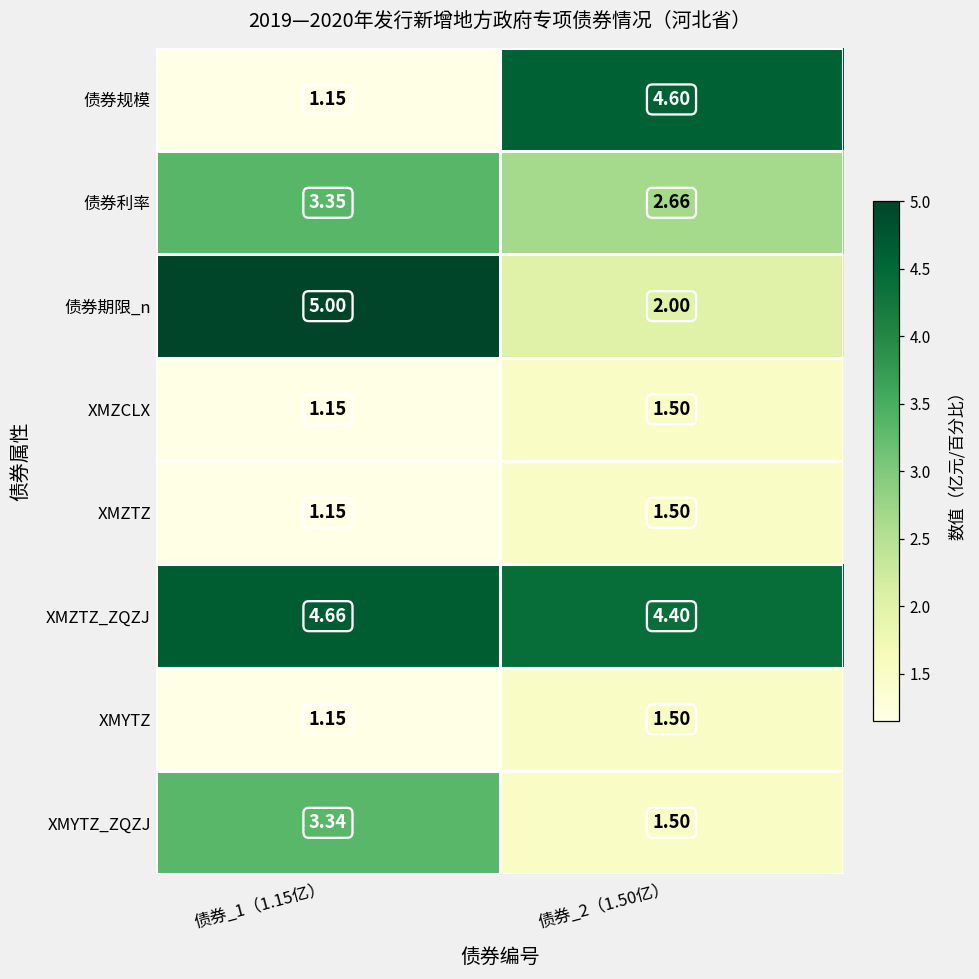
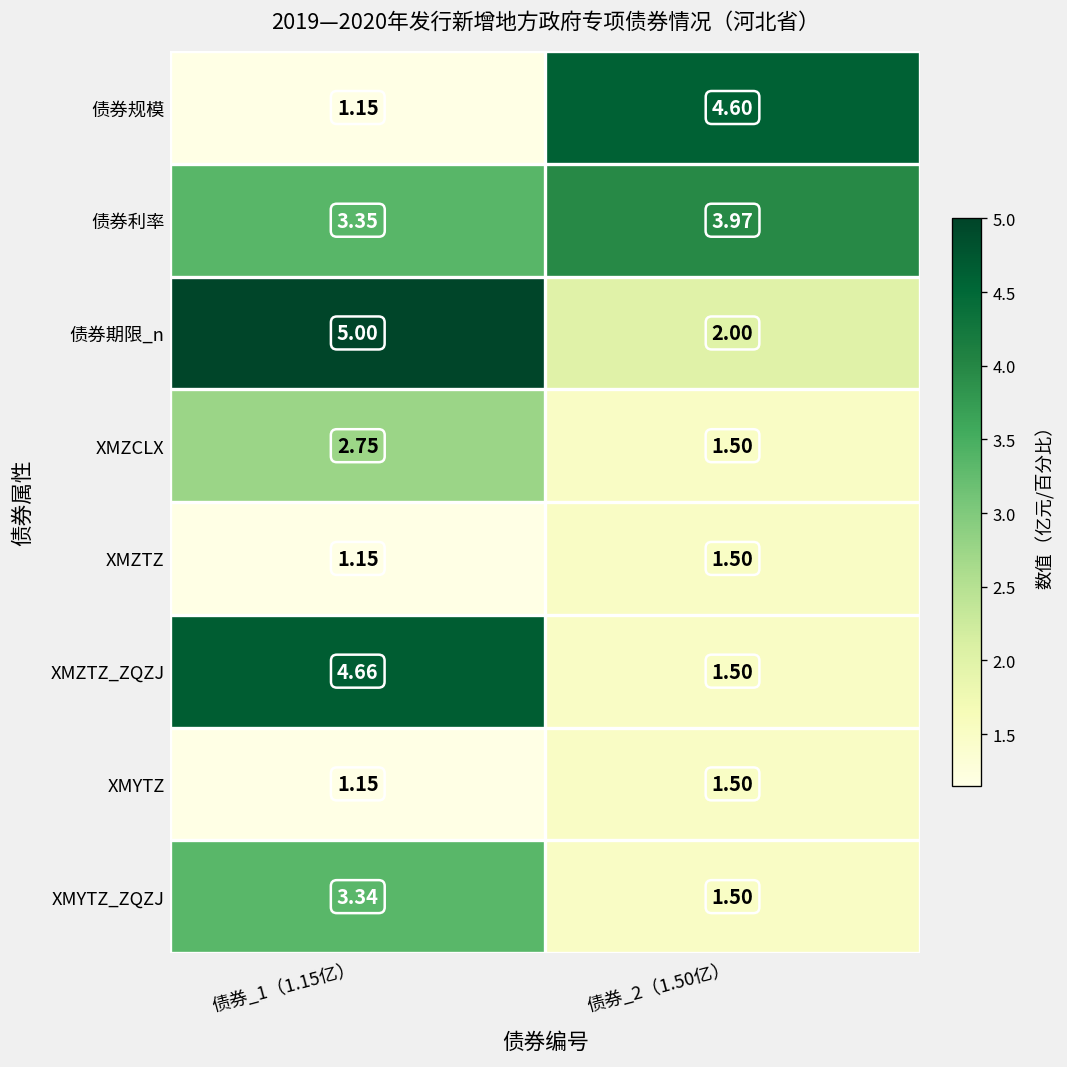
  {
    "债券利率": {
-     "债券_2（1.50亿）": 2.66
+     "债券_2（1.50亿）": 3.97
    },
    "XMZCLX": {
-     "债券_1（1.15亿）": 1.15
+     "债券_1（1.15亿）": 2.75
    },
    "XMZTZ_ZQZJ": {
-     "债券_2（1.50亿）": 4.40
+     "债券_2（1.50亿）": 1.50
    }
  }
